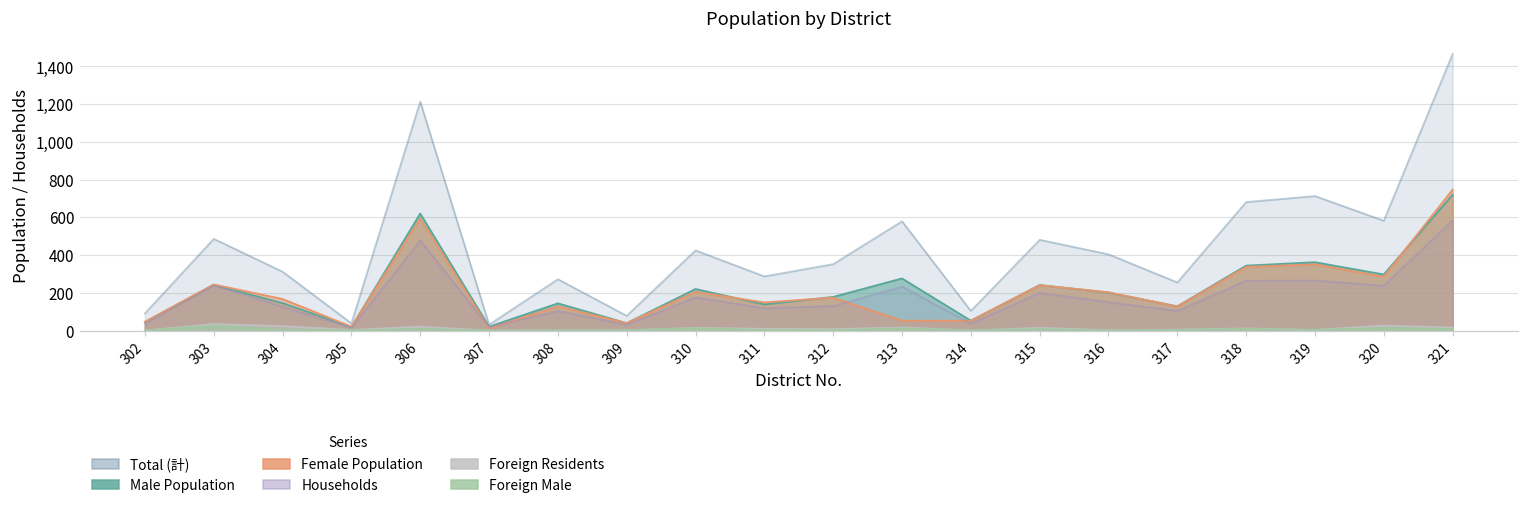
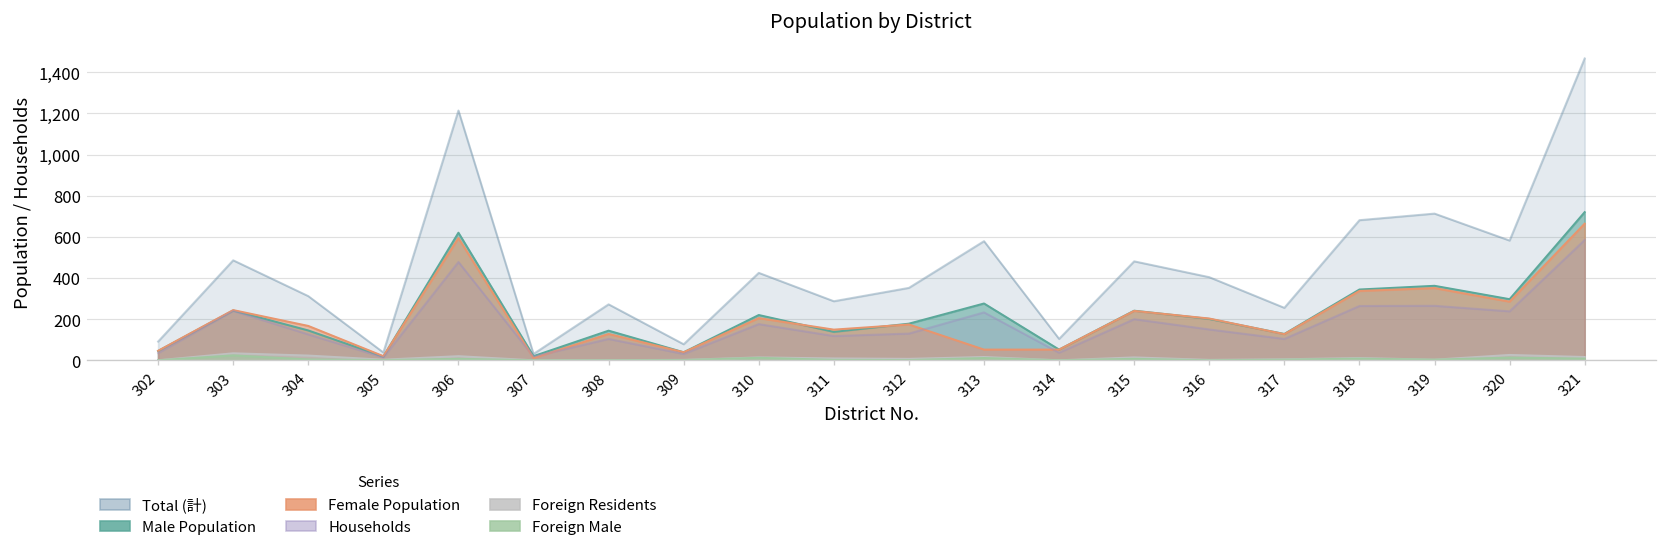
  {
    "Female Population": {
      "304": 170,
      "306": 590,
      "308": 130,
      "310": 210,
      "313": 50,
-     "321": 750
+     "321": 660
    }
  }
